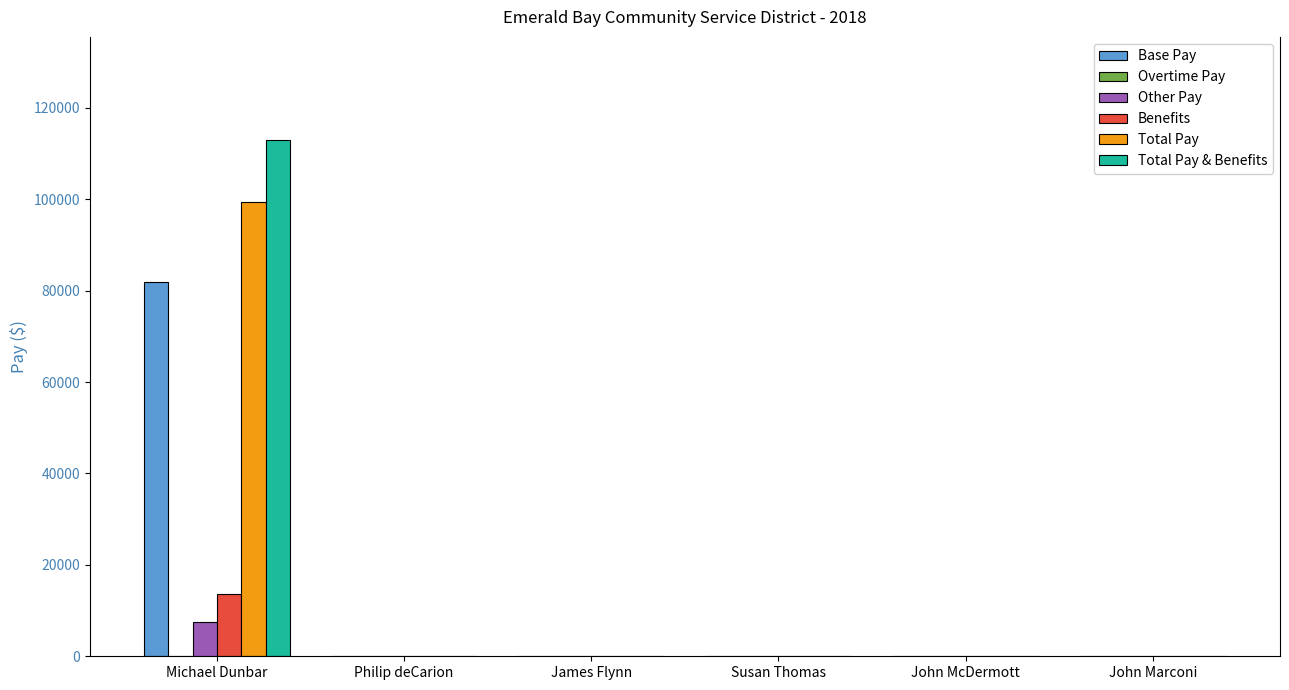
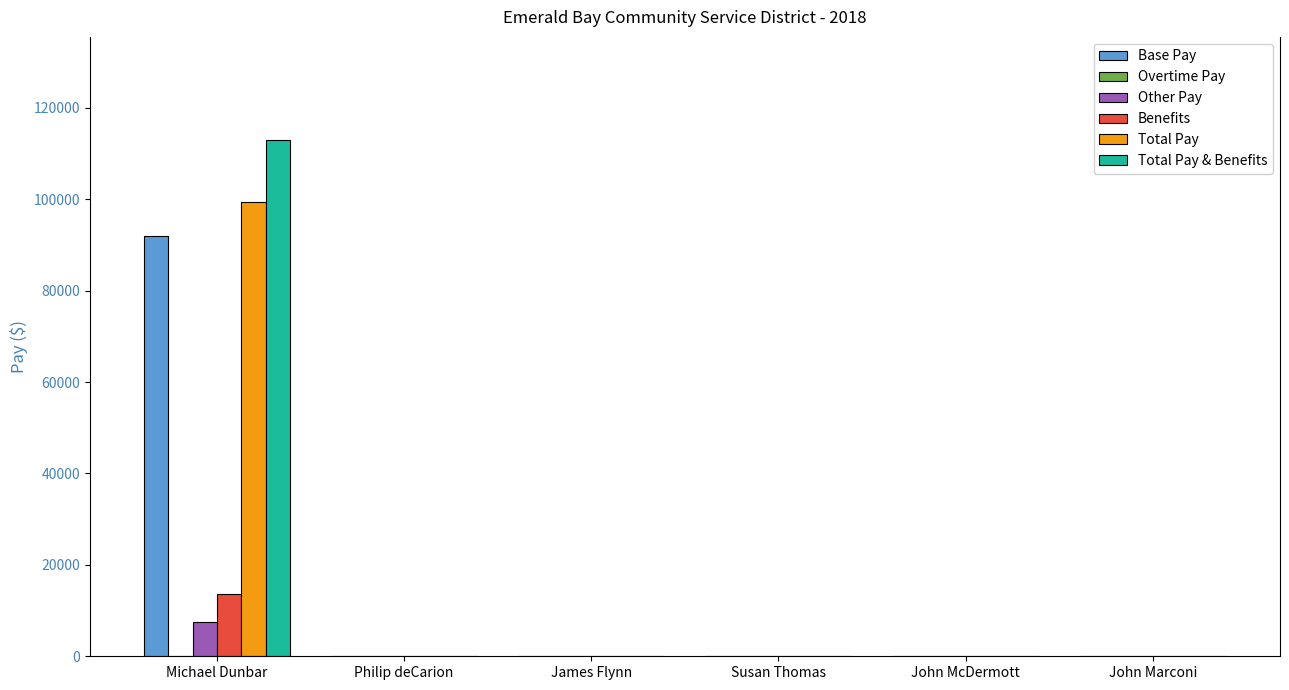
  {
    "Base Pay": {
-     "Michael Dunbar": 82000,
+     "Michael Dunbar": 92000,
      "Philip deCarion": 0,
      "James Flynn": 0,
      "Susan Thomas": 0,
      "John McDermott": 0,
      "John Marconi": 0
    },
    "Overtime Pay": {
      "Michael Dunbar": 0,
      "Philip deCarion": 0,
      "James Flynn": 0,
      "Susan Thomas": 0,
      "John McDermott": 0,
      "John Marconi": 0
    },
    "Other Pay": {
      "Michael Dunbar": 8000,
      "Philip deCarion": 0,
      "James Flynn": 0,
      "Susan Thomas": 0,
      "John McDermott": 0,
      "John Marconi": 0
    },
    "Benefits": {
      "Michael Dunbar": 14000,
      "Philip deCarion": 0,
      "James Flynn": 0,
      "Susan Thomas": 0,
      "John McDermott": 0,
      "John Marconi": 0
    },
    "Total Pay": {
      "Michael Dunbar": 99000,
      "Philip deCarion": 0,
      "James Flynn": 0,
      "Susan Thomas": 0,
      "John McDermott": 0,
      "John Marconi": 0
    },
    "Total Pay & Benefits": {
      "Michael Dunbar": 113000,
      "Philip deCarion": 0,
      "James Flynn": 0,
      "Susan Thomas": 0,
      "John McDermott": 0,
      "John Marconi": 0
    }
  }
